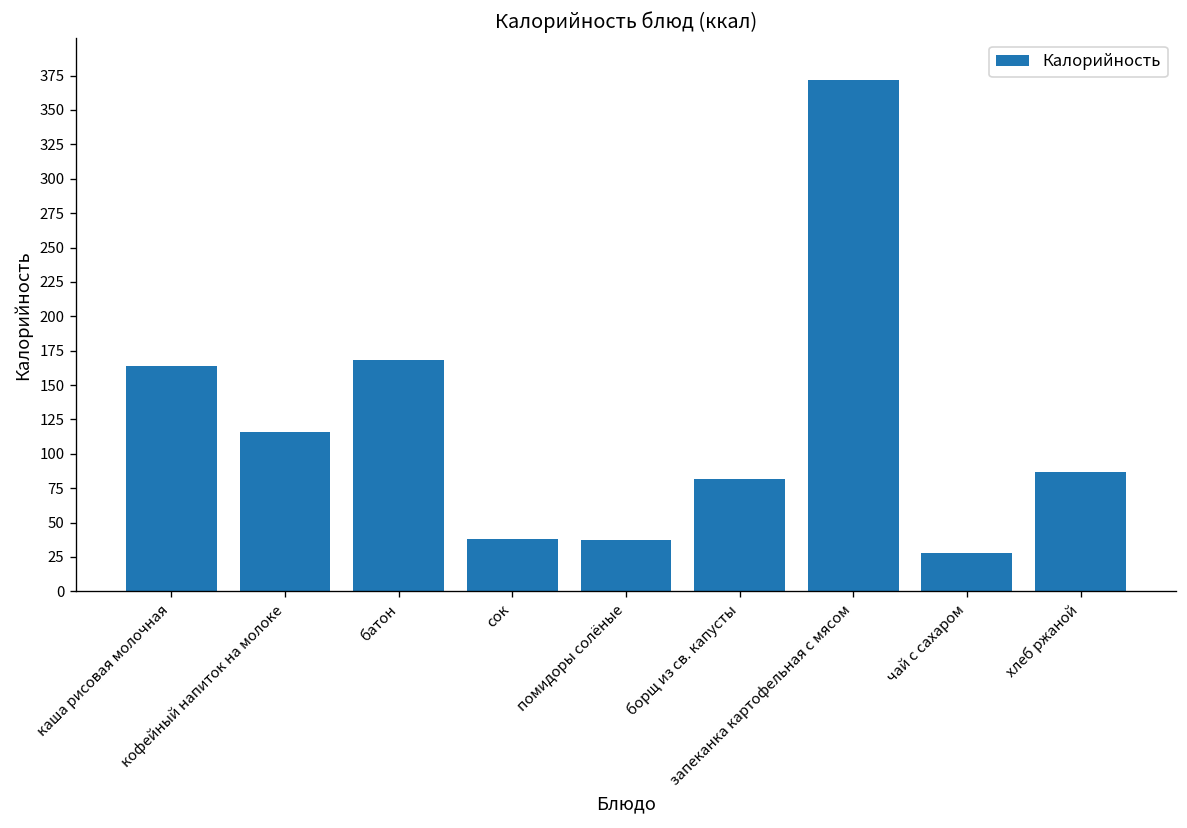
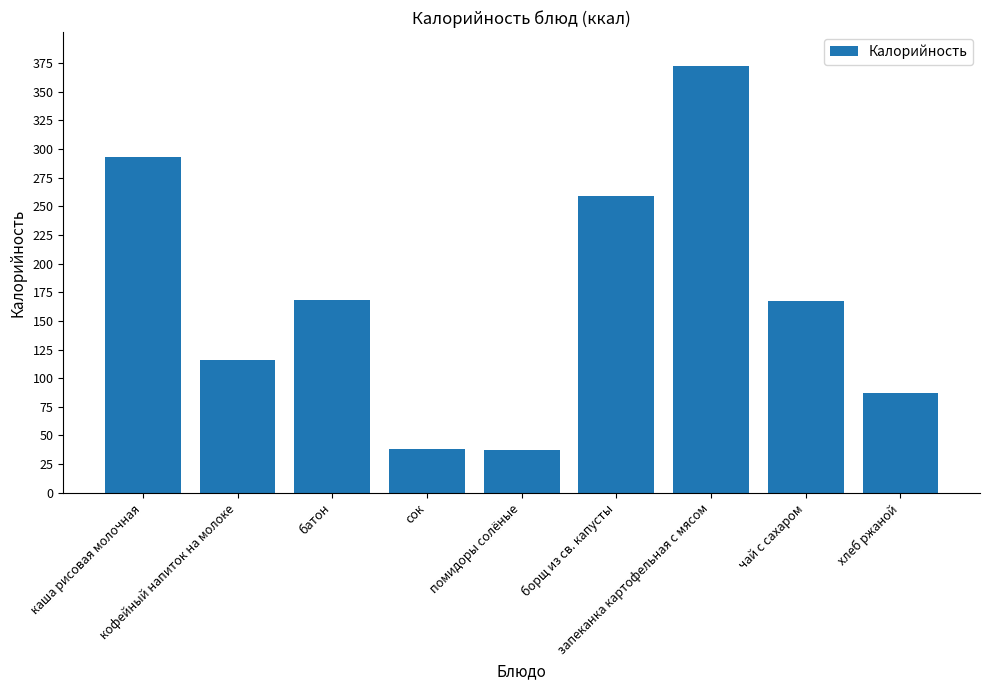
  {
-   "каша рисовая молочная": 164,
+   "каша рисовая молочная": 293,
    "кофейный напиток на молоке": 116,
    "батон": 168,
    "сок": 38,
    "помидоры солёные": 37,
-   "борщ из св. капусты": 82,
+   "борщ из св. капусты": 259,
    "запеканка картофельная с мясом": 372,
-   "чай с сахаром": 28,
+   "чай с сахаром": 167,
    "хлеб ржаной": 87
  }
